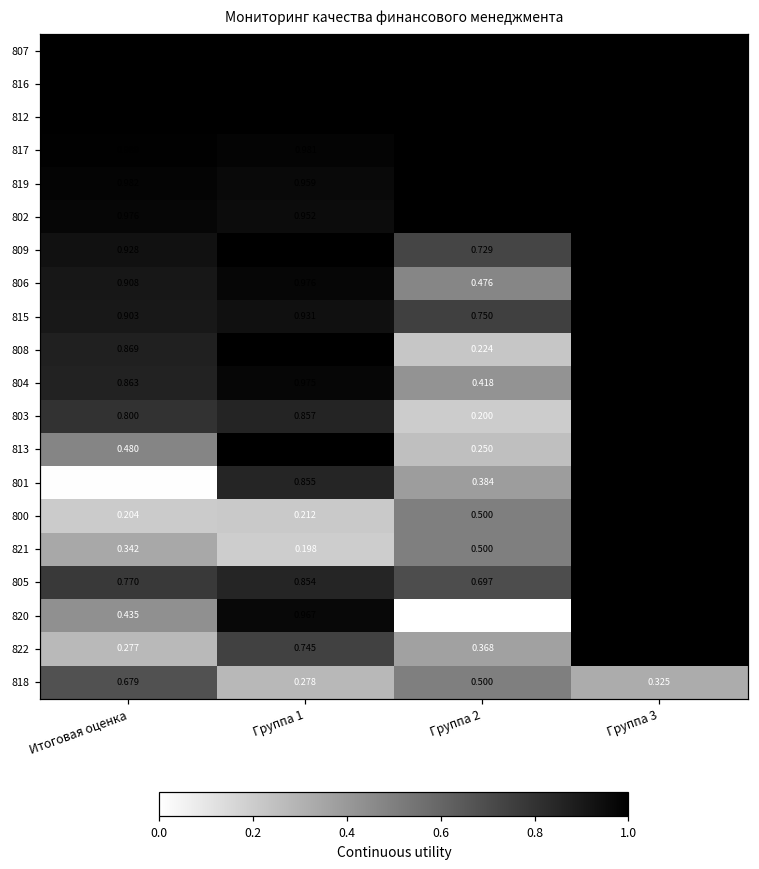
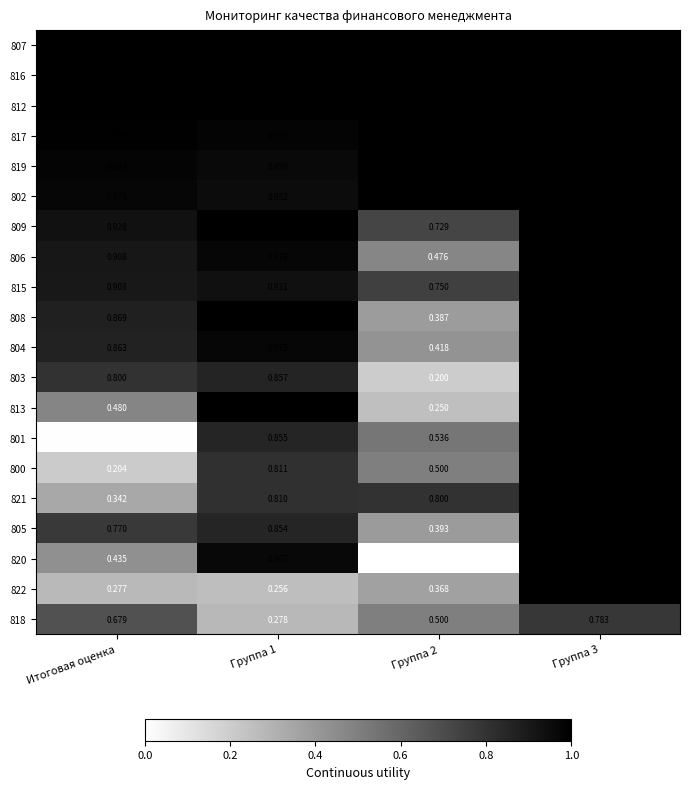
  {
    "809": {
      "Группа 2": 0.729
    },
    "806": {
      "Группа 2": 0.476
    },
    "815": {
      "Группа 2": 0.750
    },
    "808": {
-     "Группа 2": 0.224
+     "Группа 2": 0.387
    },
    "804": {
      "Группа 2": 0.418
    },
    "803": {
      "Итоговая оценка": 0.800,
      "Группа 2": 0.200
    },
    "813": {
      "Итоговая оценка": 0.480,
      "Группа 2": 0.250
    },
    "801": {
-     "Группа 2": 0.384
+     "Группа 2": 0.536
    },
    "800": {
      "Итоговая оценка": 0.204,
-     "Группа 1": 0.212,
+     "Группа 1": 0.811,
      "Группа 2": 0.500
    },
    "821": {
      "Итоговая оценка": 0.342,
-     "Группа 1": 0.198,
-     "Группа 2": 0.500
+     "Группа 1": 0.810,
+     "Группа 2": 0.800
    },
    "805": {
      "Итоговая оценка": 0.770,
-     "Группа 2": 0.697
+     "Группа 2": 0.393
    },
    "820": {
      "Итоговая оценка": 0.435
    },
    "822": {
      "Итоговая оценка": 0.277,
-     "Группа 1": 0.745,
+     "Группа 1": 0.256,
      "Группа 2": 0.368
    },
    "818": {
      "Итоговая оценка": 0.679,
      "Группа 1": 0.278,
      "Группа 2": 0.500,
-     "Группа 3": 0.325
+     "Группа 3": 0.783
    }
  }
